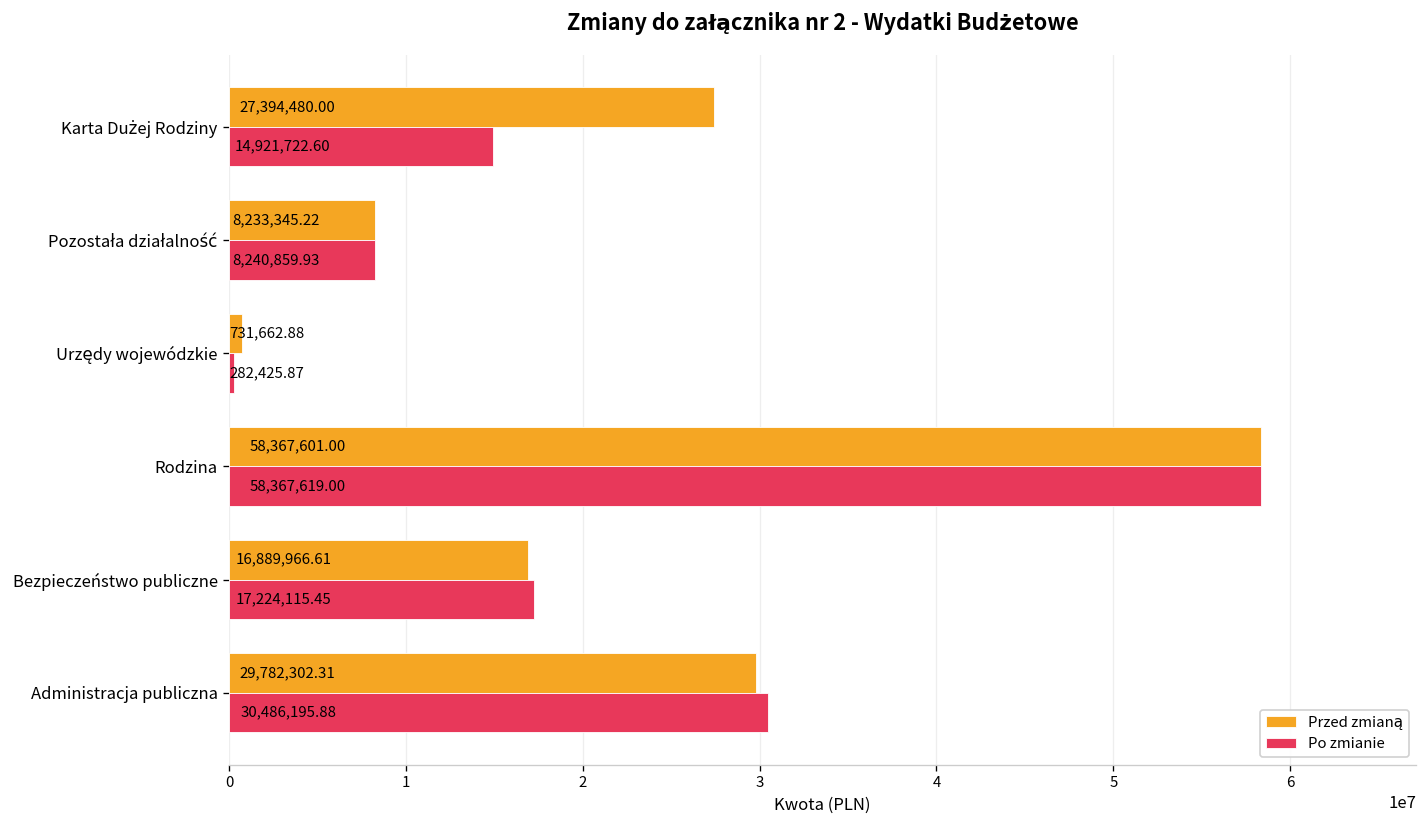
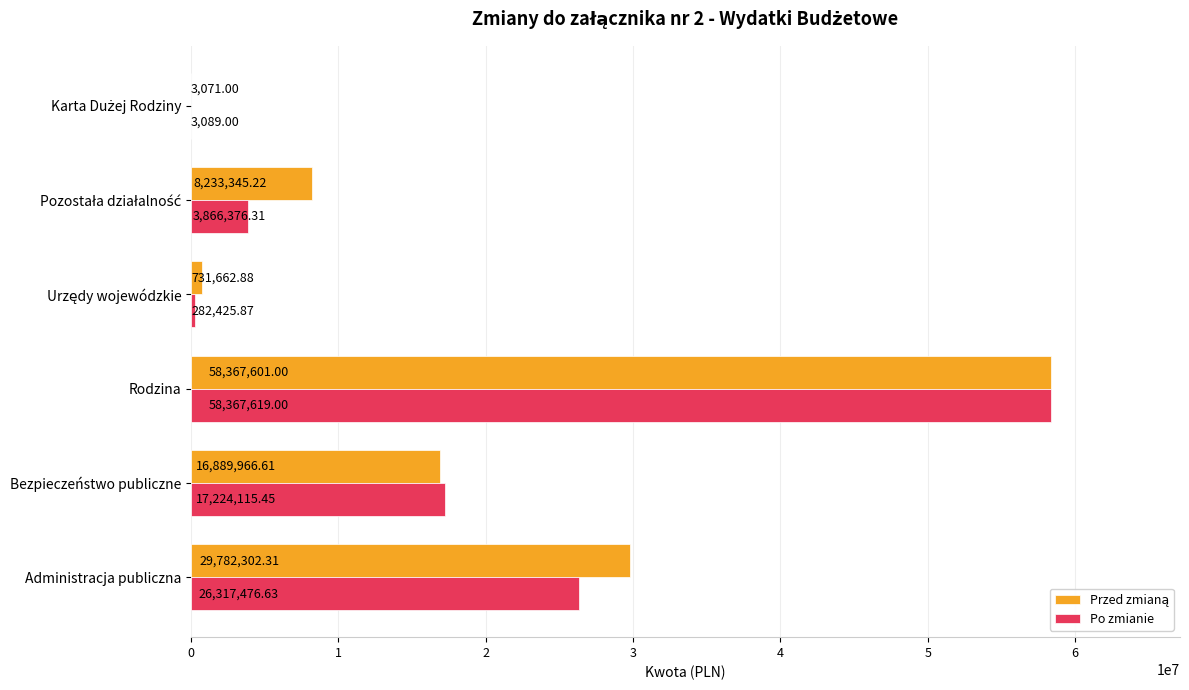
  {
    "Przed zmianą": {
-     "Karta Dużej Rodziny": "27,394,480.00",
+     "Karta Dużej Rodziny": "3,071.00",
      "Pozostała działalność": "8,233,345.22",
      "Urzędy wojewódzkie": "731,662.88",
      "Rodzina": "58,367,601.00",
      "Bezpieczeństwo publiczne": "16,889,966.61",
      "Administracja publiczna": "29,782,302.31"
    },
    "Po zmianie": {
-     "Karta Dużej Rodziny": "14,921,722.60",
-     "Pozostała działalność": "8,240,859.93",
+     "Karta Dużej Rodziny": "3,089.00",
+     "Pozostała działalność": "3,866,376.31",
      "Urzędy wojewódzkie": "282,425.87",
      "Rodzina": "58,367,619.00",
      "Bezpieczeństwo publiczne": "17,224,115.45",
-     "Administracja publiczna": "30,486,195.88"
+     "Administracja publiczna": "26,317,476.63"
    }
  }
